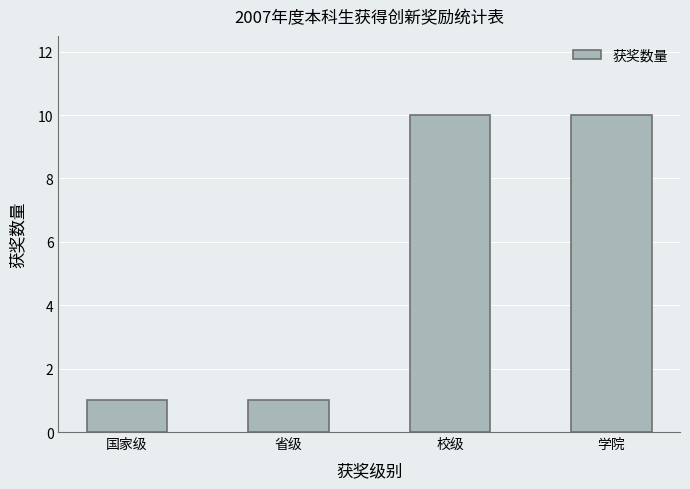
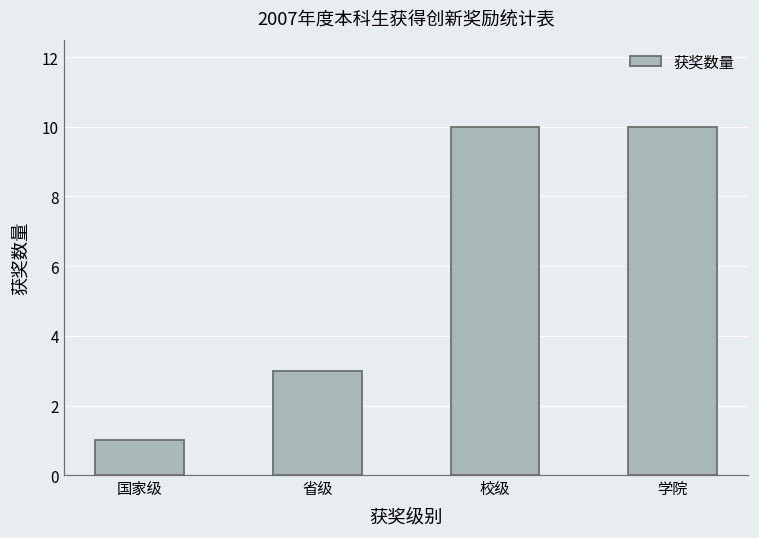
  {
    "国家级": 1,
-   "省级": 1,
+   "省级": 3,
    "校级": 10,
    "学院": 10
  }
